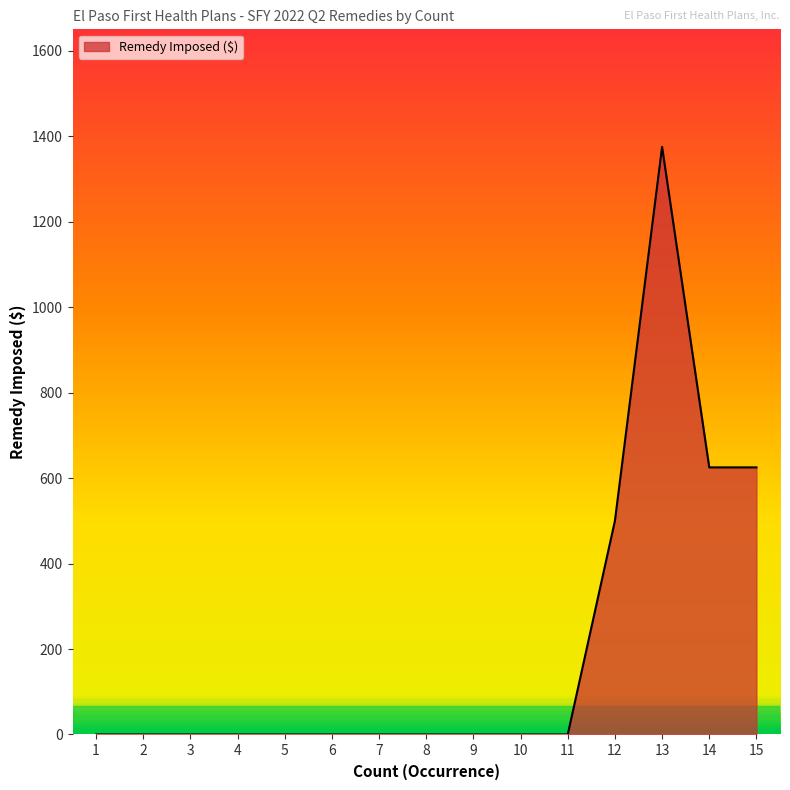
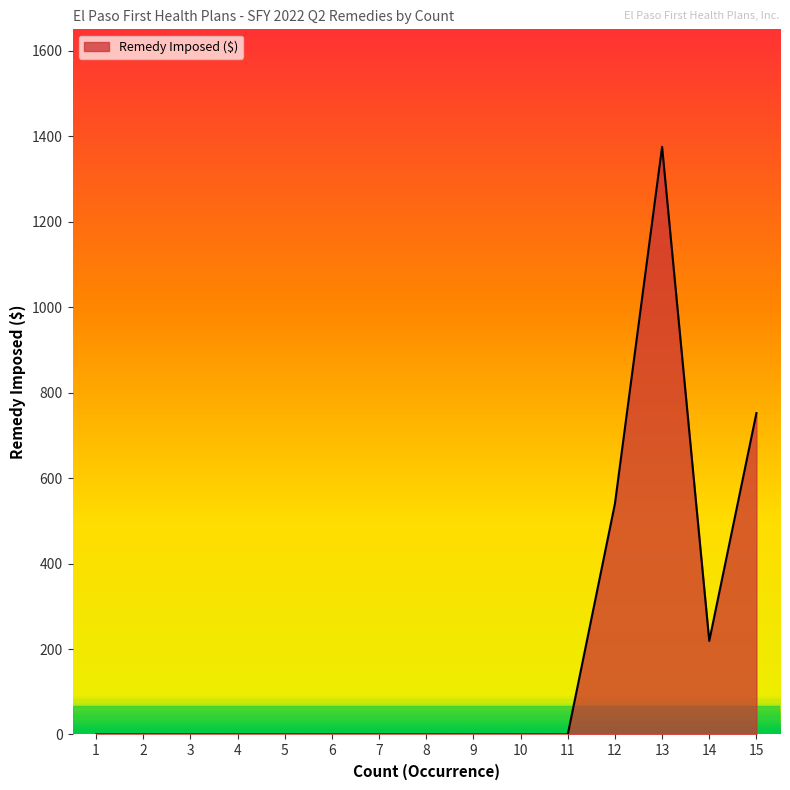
  {
-   "12": 500,
+   "12": 540,
    "13": 1380,
-   "14": 630,
-   "15": 630
+   "14": 220,
+   "15": 750
  }
